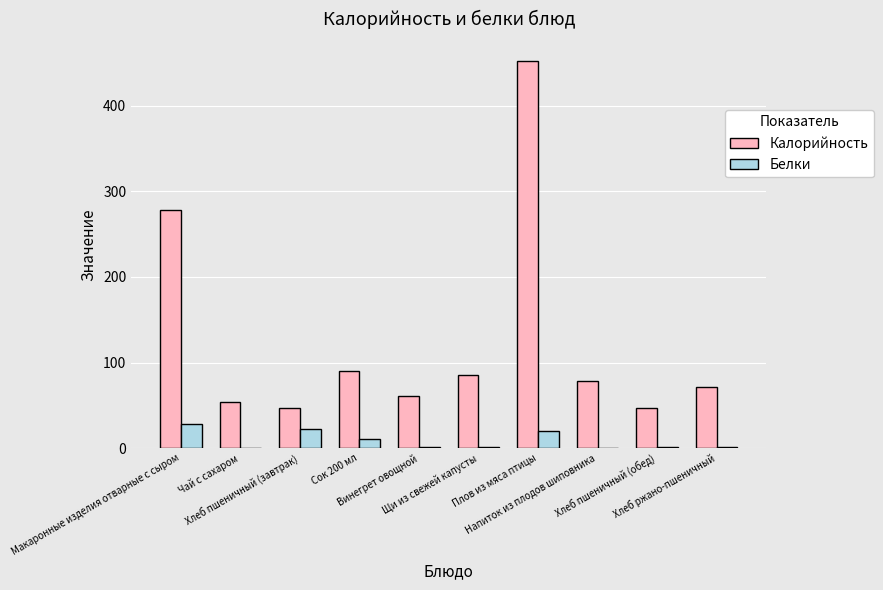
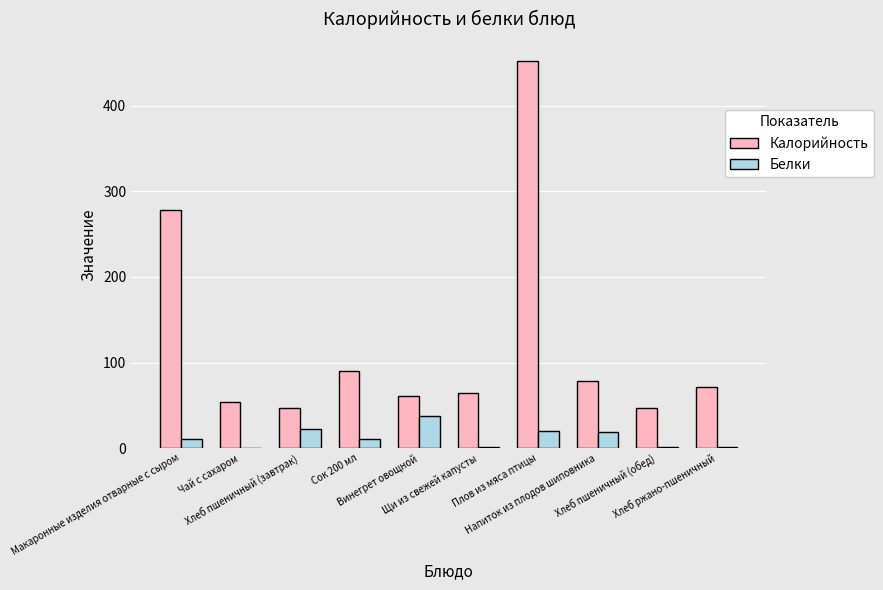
  {
    "Калорийность": {
      "Макаронные изделия отварные с сыром": 280,
      "Чай с сахаром": 50,
      "Хлеб пшеничный (завтрак)": 50,
      "Сок 200 мл": 90,
      "Винегрет овощной": 60,
-     "Щи из свежей капусты": 90,
+     "Щи из свежей капусты": 60,
      "Плов из мяса птицы": 450,
      "Напиток из плодов шиповника": 80,
      "Хлеб пшеничный (обед)": 50,
      "Хлеб ржано-пшеничный": 70
    },
    "Белки": {
-     "Макаронные изделия отварные с сыром": 30,
+     "Макаронные изделия отварные с сыром": 10,
      "Хлеб пшеничный (завтрак)": 20,
      "Сок 200 мл": 10,
-     "Винегрет овощной": 0,
+     "Винегрет овощной": 40,
      "Плов из мяса птицы": 20,
-     "Напиток из плодов шиповника": 0
+     "Напиток из плодов шиповника": 20
    }
  }
